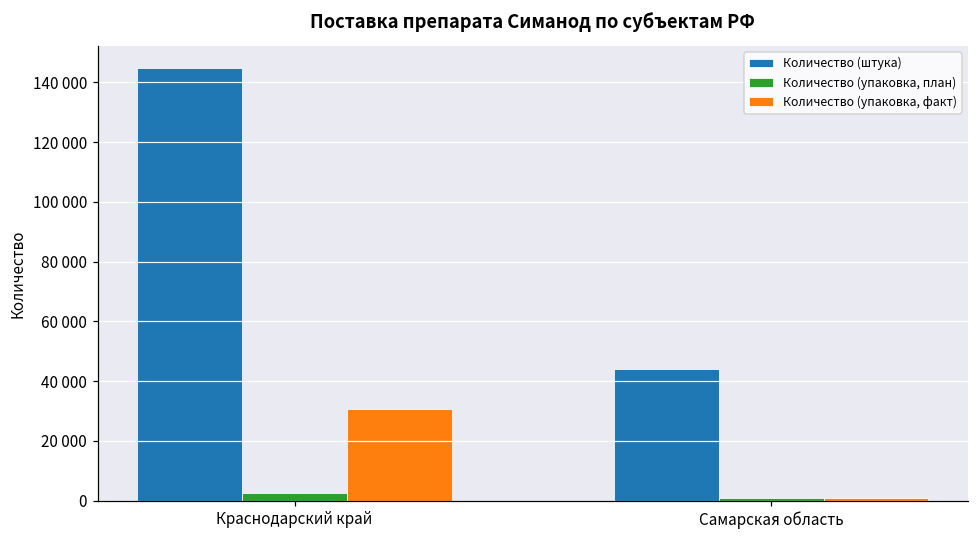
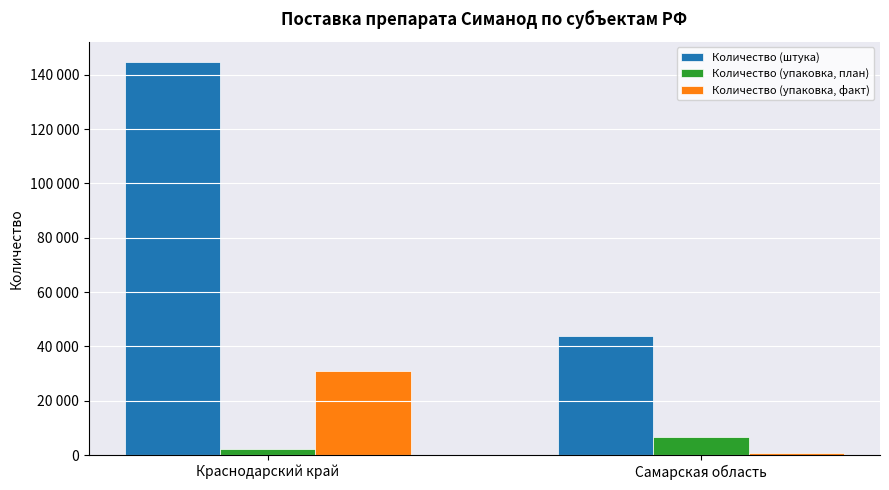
  {
    "Количество (штука)": {
      "Краснодарский край": 145000,
      "Самарская область": 44000
    },
    "Количество (упаковка, план)": {
      "Краснодарский край": 2000,
-     "Самарская область": 1000
+     "Самарская область": 7000
    },
    "Количество (упаковка, факт)": {
      "Краснодарский край": 31000,
      "Самарская область": 1000
    }
  }
